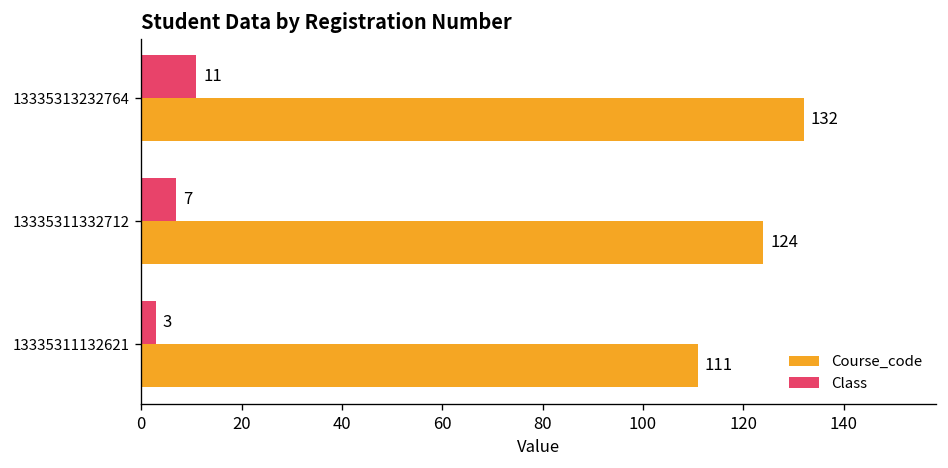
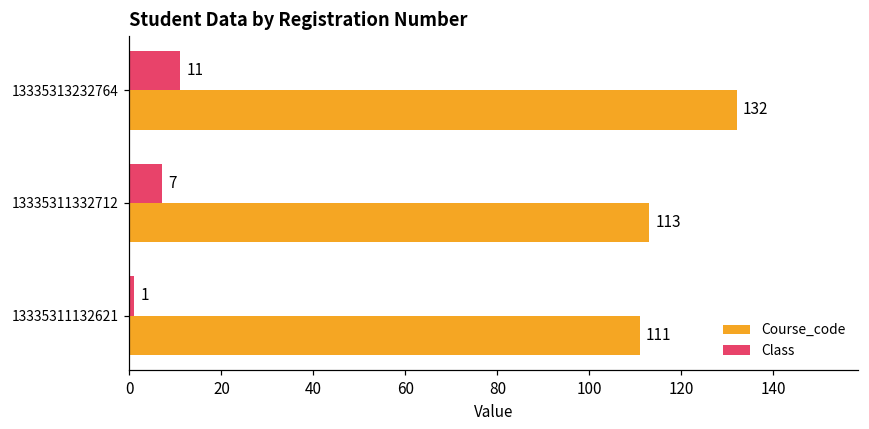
  {
    "Course_code": {
      "13335313232764": 132,
-     "13335311332712": 124,
+     "13335311332712": 113,
      "13335311132621": 111
    },
    "Class": {
      "13335313232764": 11,
      "13335311332712": 7,
-     "13335311132621": 3
+     "13335311132621": 1
    }
  }
